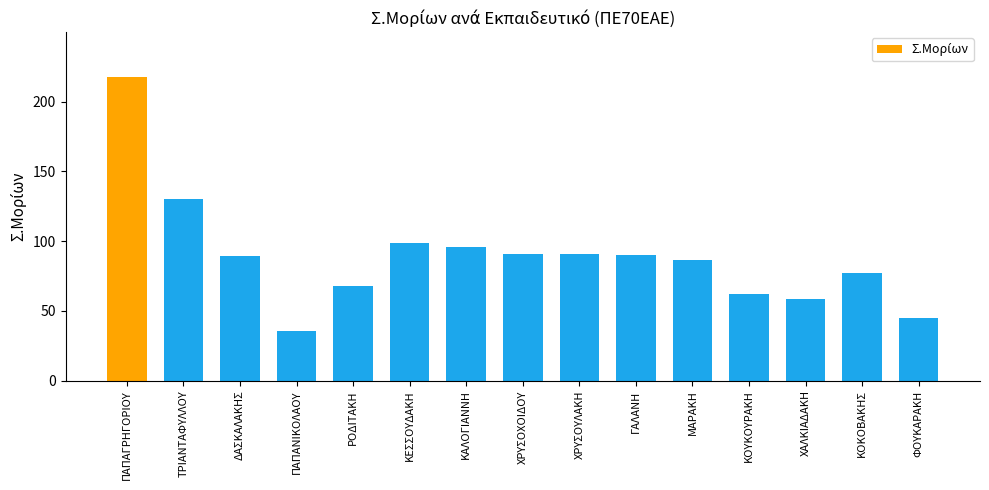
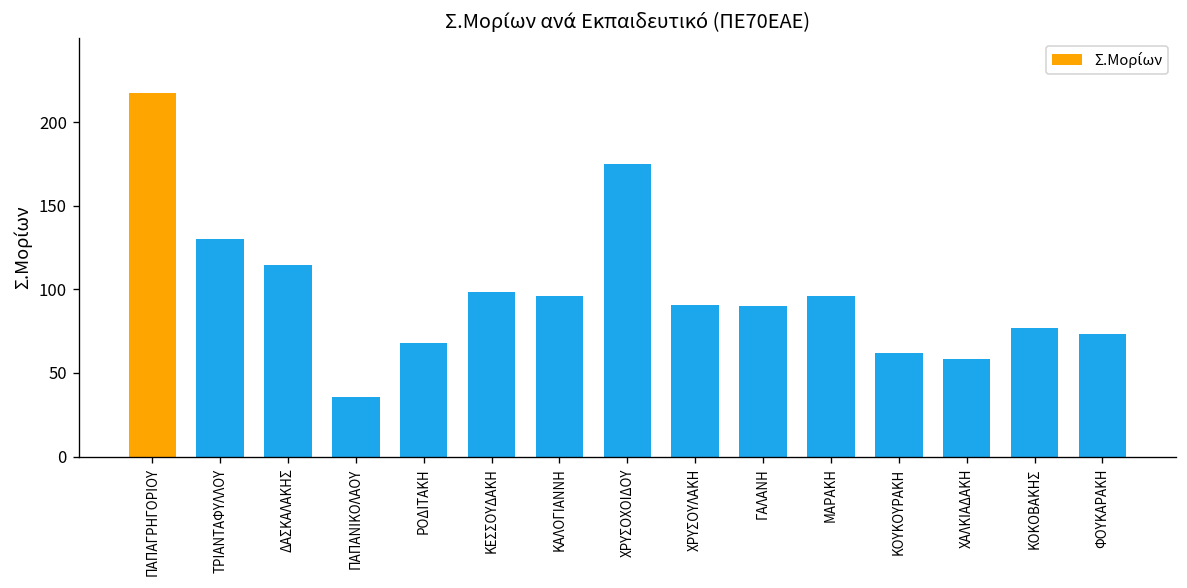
  {
    "ΠΑΠΑΓΡΗΓΟΡΙΟΥ": 217,
    "ΤΡΙΑΝΤΑΦΥΛΛΟΥ": 130,
-   "ΔΑΣΚΑΛΑΚΗΣ": 90,
+   "ΔΑΣΚΑΛΑΚΗΣ": 115,
    "ΠΑΠΑΝΙΚΟΛΑΟΥ": 35,
    "ΡΟΔΙΤΑΚΗ": 68,
    "ΚΕΣΣΟΥΔΑΚΗ": 98,
    "ΚΑΛΟΓΙΑΝΝΗ": 96,
-   "ΧΡΥΣΟΧΟΙΔΟΥ": 91,
+   "ΧΡΥΣΟΧΟΙΔΟΥ": 175,
    "ΧΡΥΣΟΥΛΑΚΗ": 90,
    "ΓΑΛΑΝΗ": 90,
-   "ΜΑΡΑΚΗ": 87,
+   "ΜΑΡΑΚΗ": 96,
    "ΚΟΥΚΟΥΡΑΚΗ": 62,
    "ΧΑΛΚΙΑΔΑΚΗ": 58,
    "ΚΟΚΟΒΑΚΗΣ": 77,
-   "ΦΟΥΚΑΡΑΚΗ": 45
+   "ΦΟΥΚΑΡΑΚΗ": 74
  }
